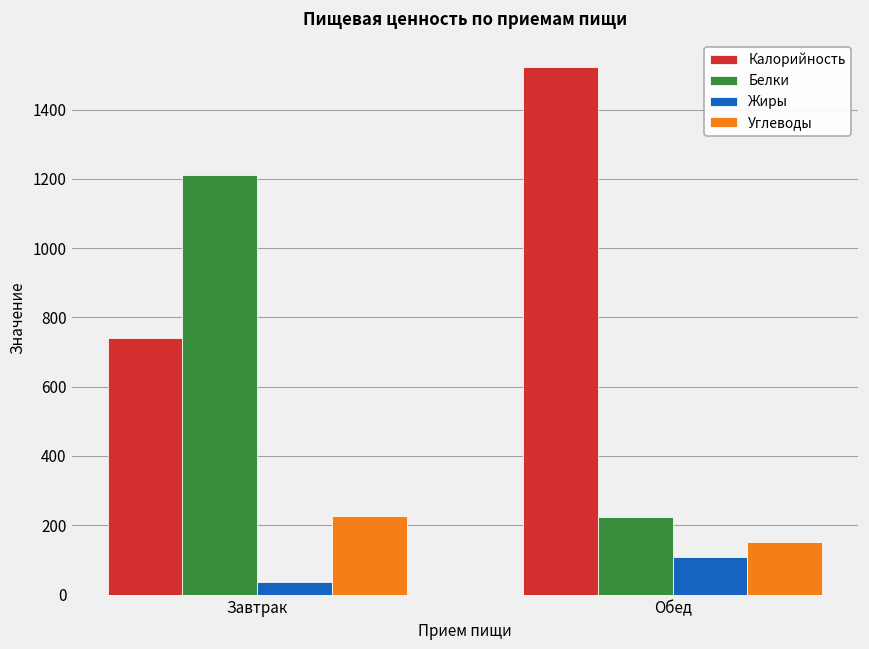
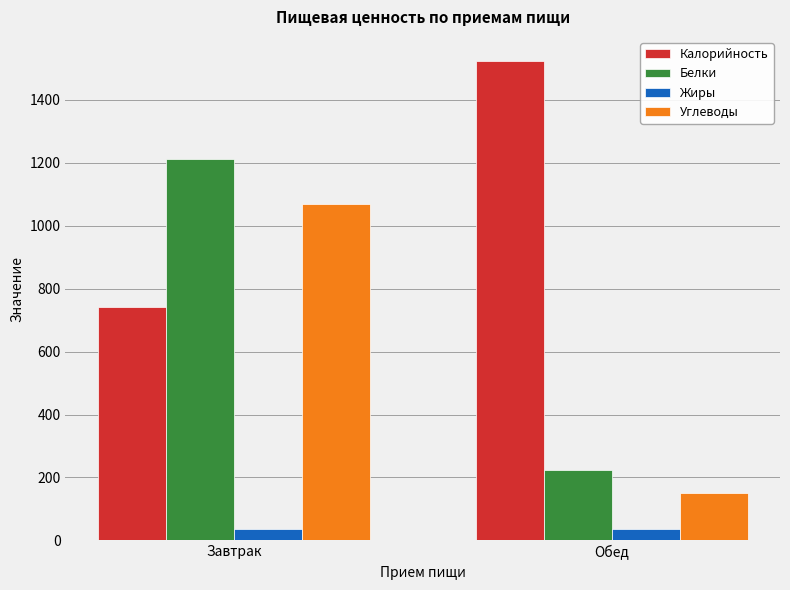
  {
    "Калорийность": {
      "Завтрак": 740,
      "Обед": 1520
    },
    "Белки": {
      "Завтрак": 1210,
      "Обед": 220
    },
    "Жиры": {
      "Завтрак": 40,
-     "Обед": 110
+     "Обед": 40
    },
    "Углеводы": {
-     "Завтрак": 230,
+     "Завтрак": 1070,
      "Обед": 150
    }
  }
